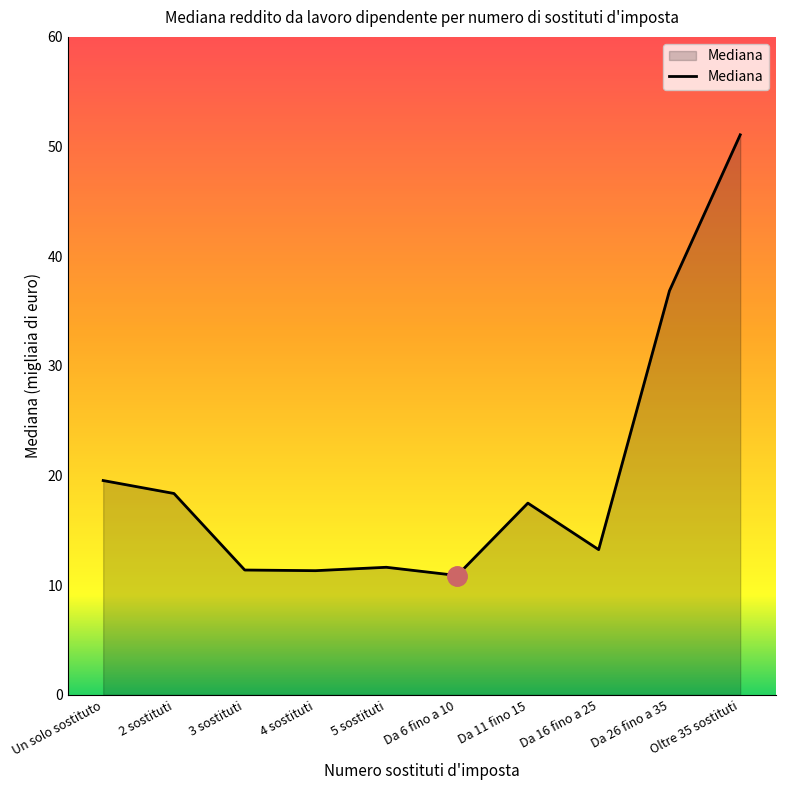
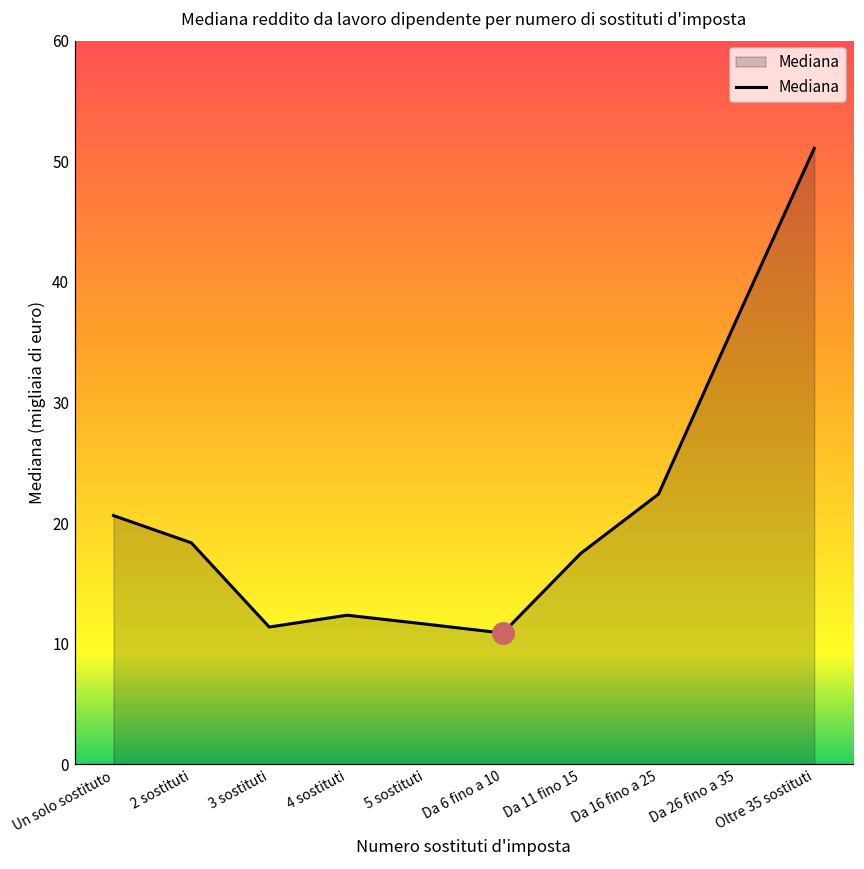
  {
    "Mediana": {
-     "Un solo sostituto": 19.5,
+     "Un solo sostituto": 20.6,
      "2 sostituti": 18.4,
      "3 sostituti": 11.4,
-     "4 sostituti": 11.3,
+     "4 sostituti": 12.4,
      "5 sostituti": 11.6,
      "Da 11 fino 15": 17.5,
-     "Da 16 fino a 25": 13.2,
+     "Da 16 fino a 25": 22.4,
      "Da 26 fino a 35": 36.8,
      "Oltre 35 sostituti": 51.1
    }
  }
